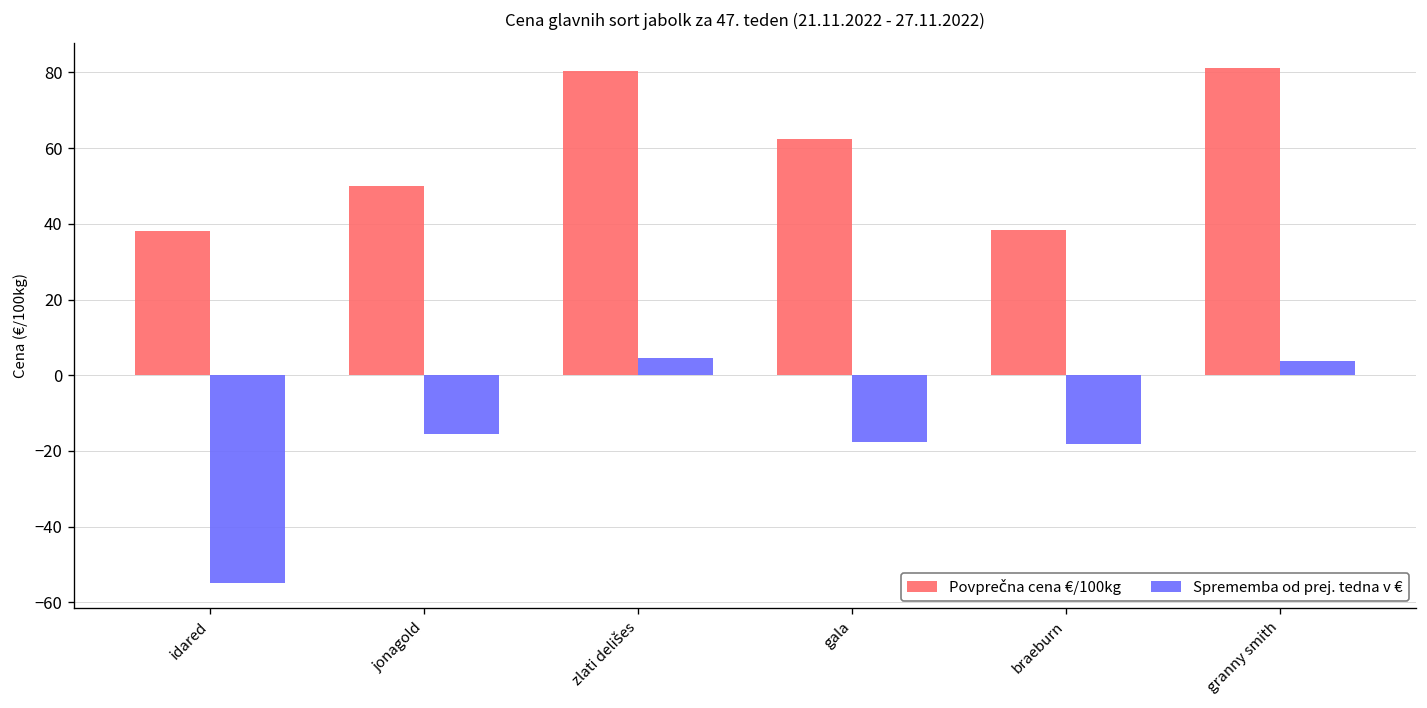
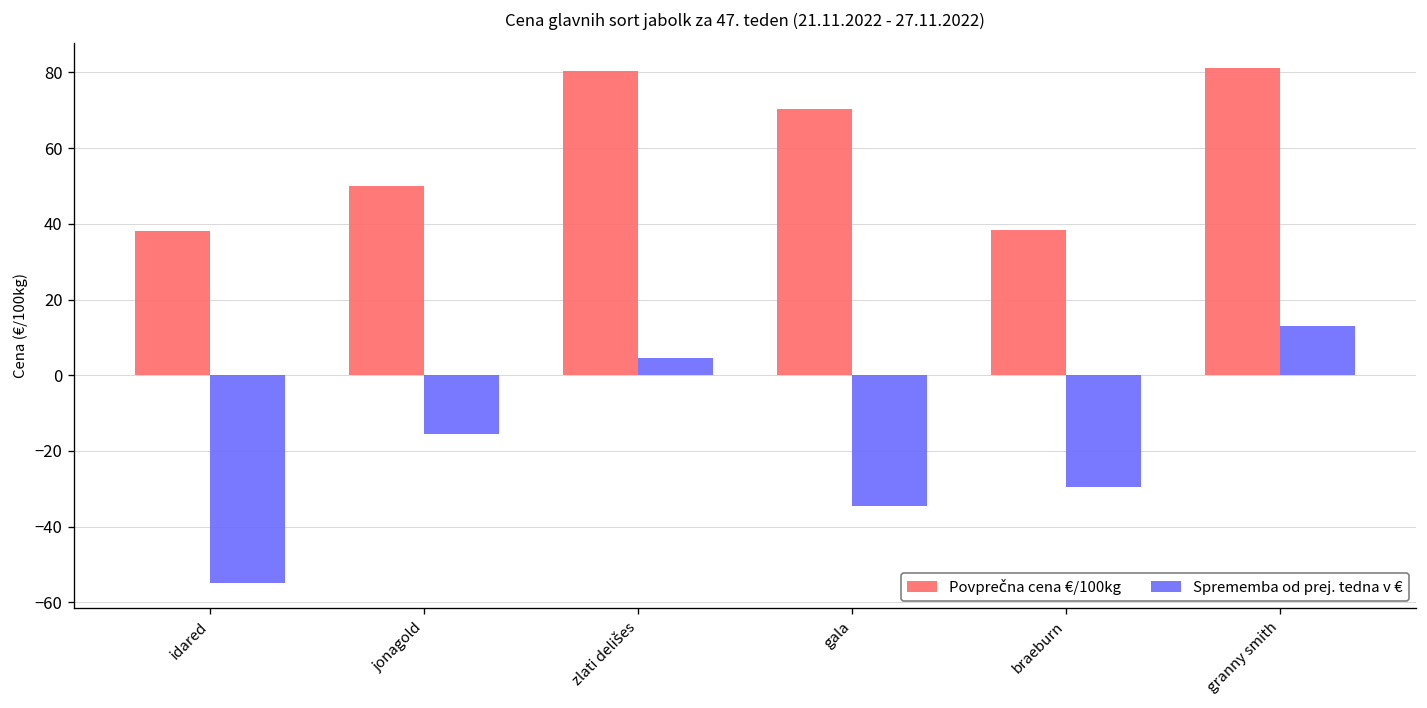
  {
    "Povprečna cena €/100kg": {
      "idared": 38,
      "jonagold": 50,
      "zlati delišes": 80,
-     "gala": 62,
+     "gala": 70,
      "braeburn": 38,
      "granny smith": 81
    },
    "Sprememba od prej. tedna v €": {
      "idared": -55,
      "jonagold": -16,
      "zlati delišes": 4,
-     "gala": -18,
-     "braeburn": -18,
-     "granny smith": 4
+     "gala": -35,
+     "braeburn": -29,
+     "granny smith": 13
    }
  }
